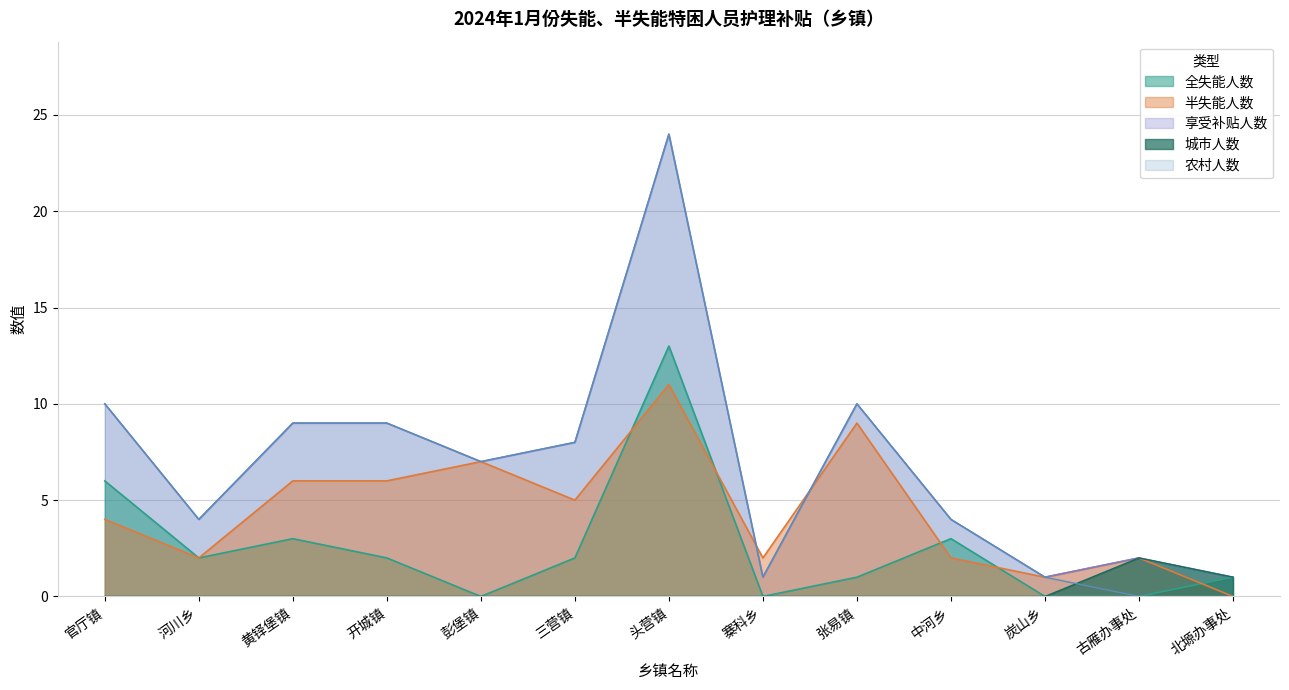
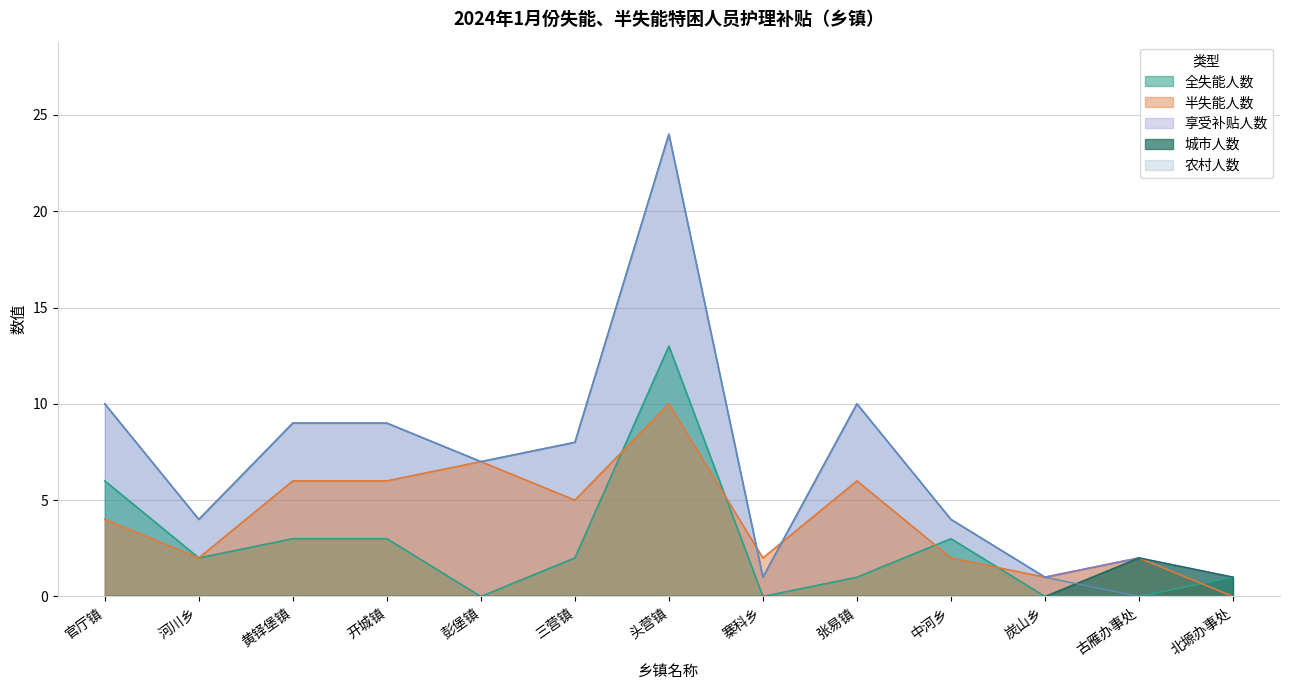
  {
    "全失能人数": {
      "官厅镇": 6,
      "黄铎堡镇": 3,
-     "开城镇": 2,
+     "开城镇": 3,
      "三营镇": 2,
      "头营镇": 13,
      "张易镇": 1,
      "中河乡": 3
    },
    "半失能人数": {
      "官厅镇": 4,
      "黄铎堡镇": 6,
      "开城镇": 6,
      "三营镇": 5,
-     "头营镇": 11,
+     "头营镇": 10,
      "寨科乡": 2,
-     "张易镇": 9,
+     "张易镇": 6,
      "中河乡": 2
    },
    "城市人数": {
      "官厅镇": 0,
      "河川乡": 0,
      "黄铎堡镇": 0,
      "开城镇": 0,
      "三营镇": 0,
      "头营镇": 0,
      "张易镇": 0,
      "中河乡": 0
    }
  }
